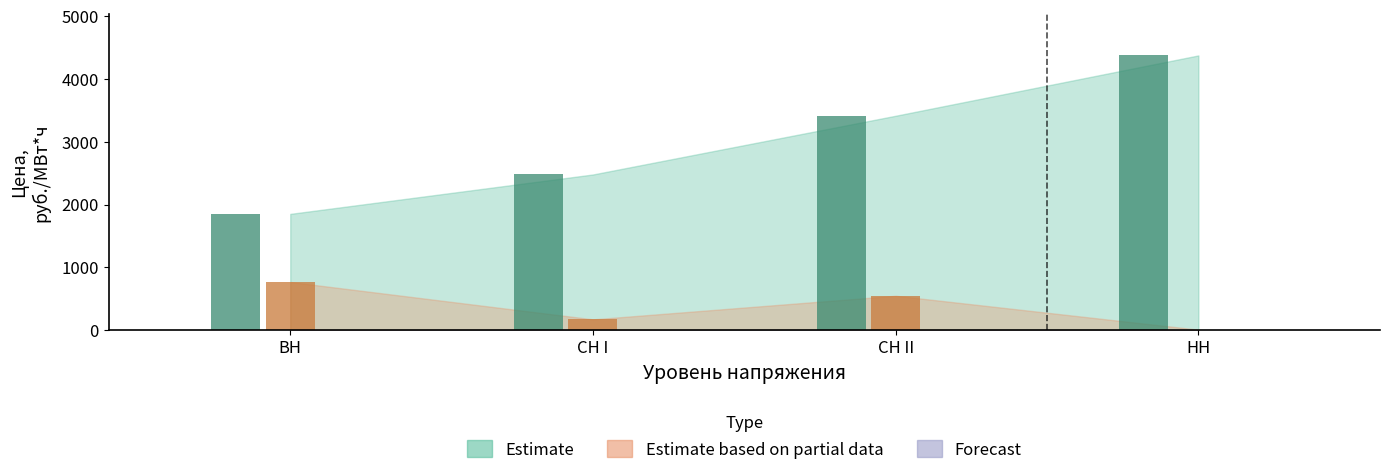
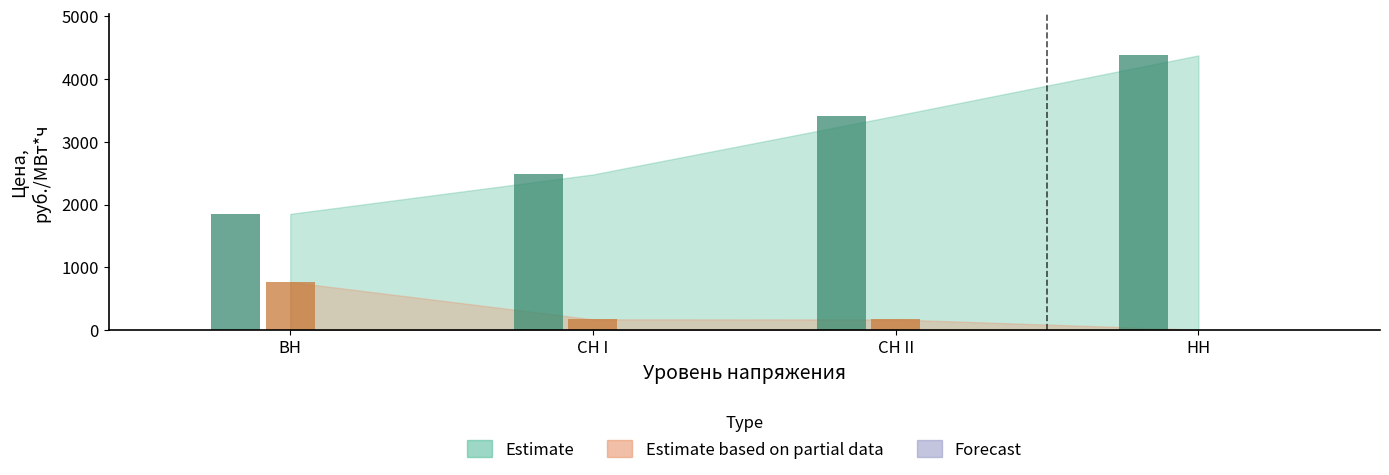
  {
    "Estimate based on partial data": {
      "ВН": 800,
      "СН I": 200,
-     "СН II": 600
+     "СН II": 200
    }
  }
